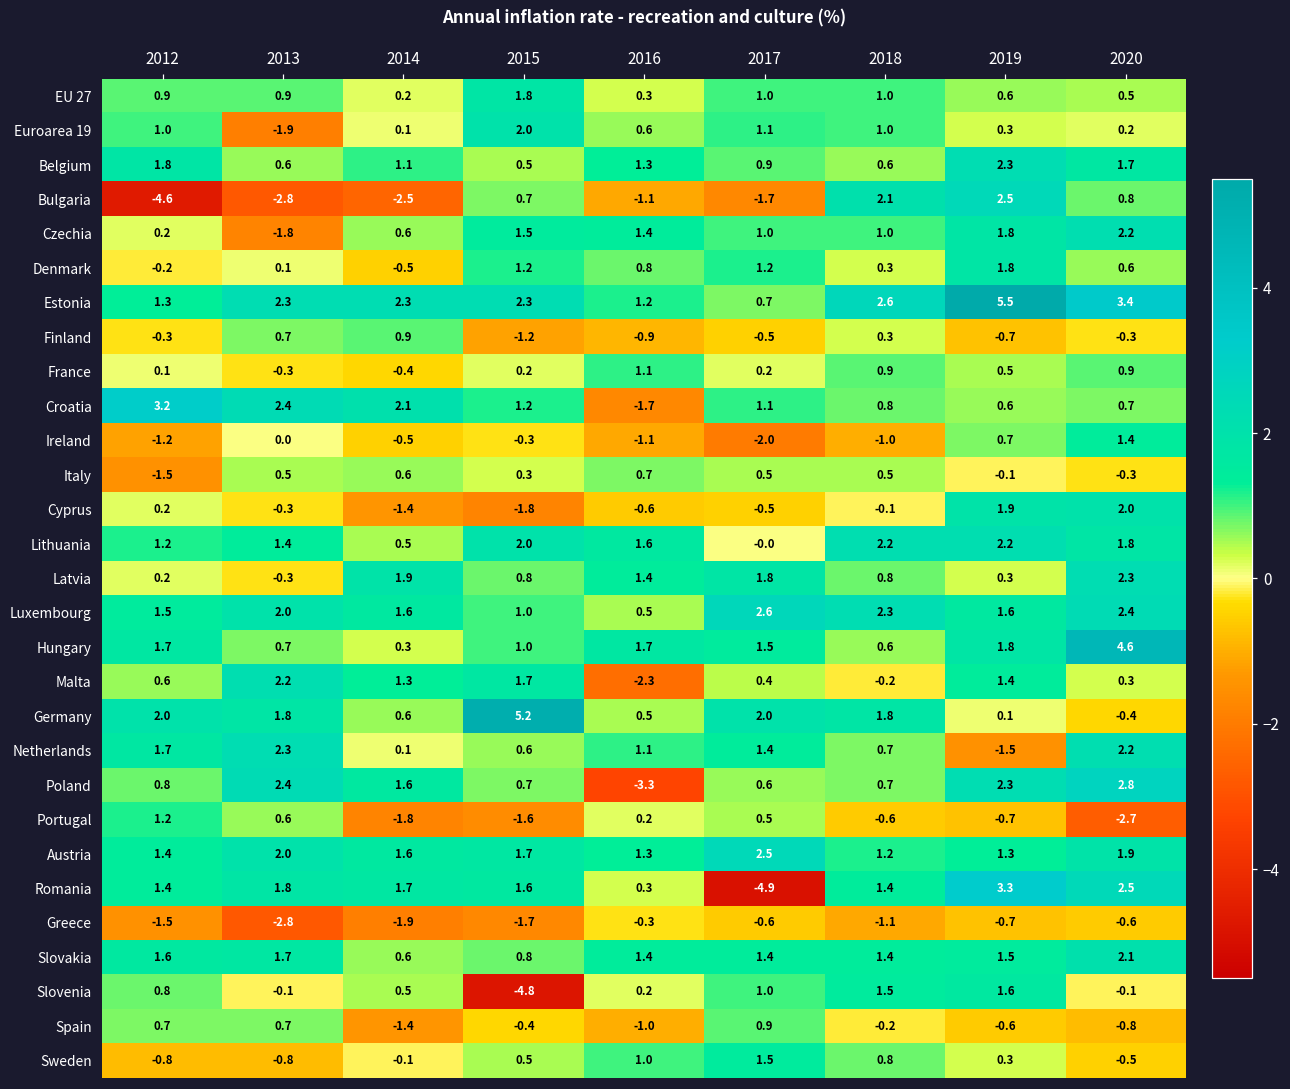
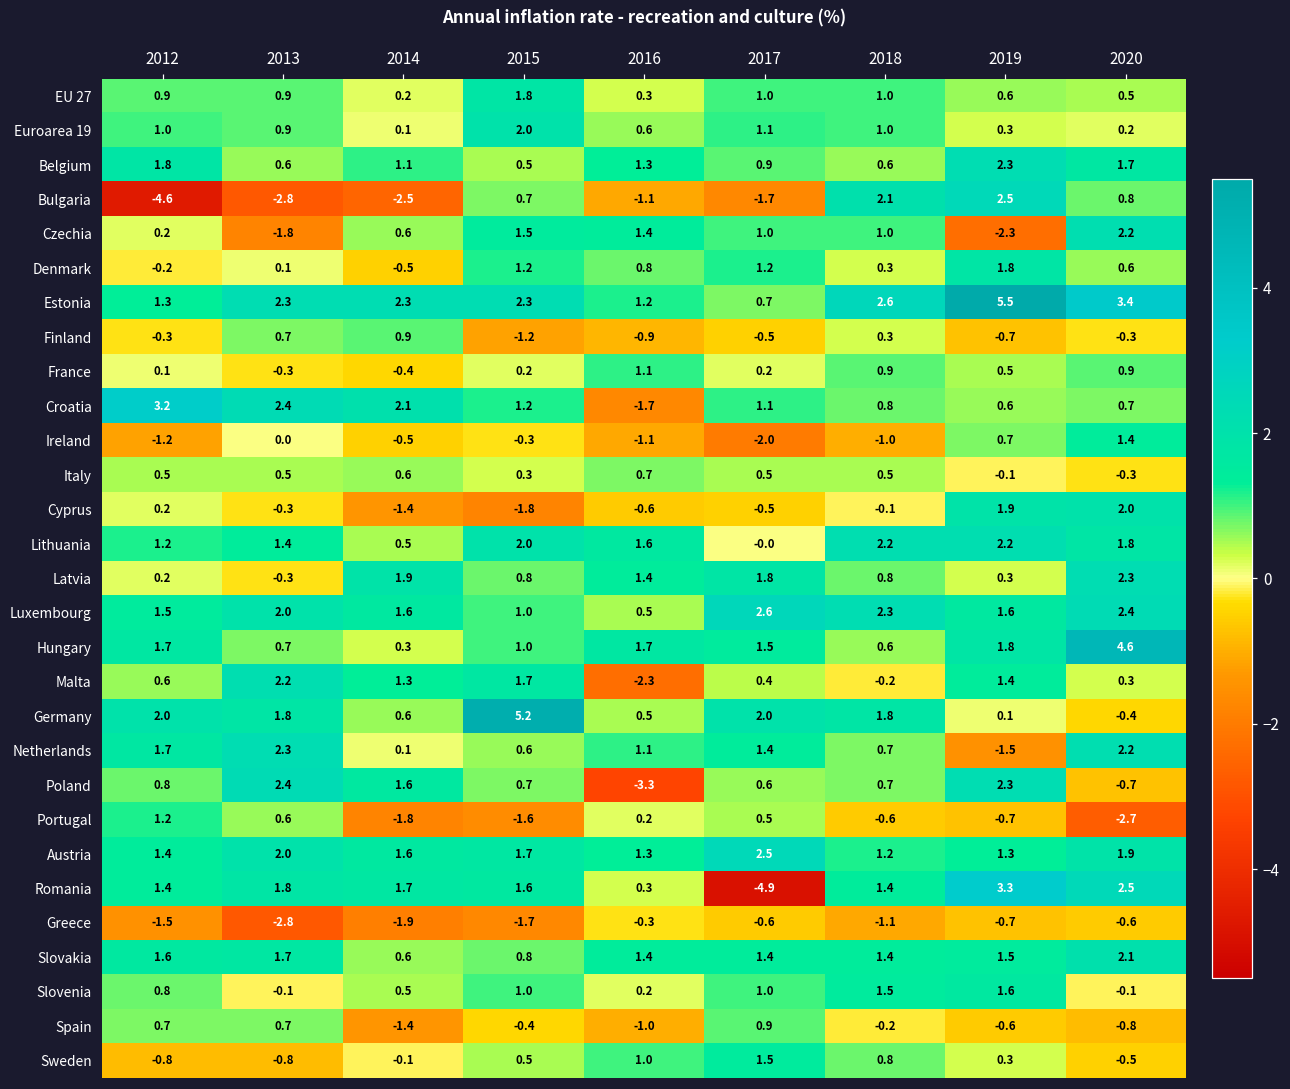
  {
    "Euroarea 19": {
      "2012": 1.0,
-     "2013": -1.9,
+     "2013": 0.9,
      "2014": 0.1,
      "2015": 2.0,
      "2016": 0.6,
      "2017": 1.1,
      "2018": 1.0,
      "2019": 0.3,
      "2020": 0.2
    },
    "Czechia": {
      "2012": 0.2,
      "2013": -1.8,
      "2014": 0.6,
      "2015": 1.5,
      "2016": 1.4,
      "2017": 1.0,
      "2018": 1.0,
-     "2019": 1.8,
+     "2019": -2.3,
      "2020": 2.2
    },
    "Italy": {
-     "2012": -1.5,
+     "2012": 0.5,
      "2013": 0.5,
      "2014": 0.6,
      "2015": 0.3,
      "2016": 0.7,
      "2017": 0.5,
      "2018": 0.5,
      "2019": -0.1,
      "2020": -0.3
    },
    "Poland": {
      "2012": 0.8,
      "2013": 2.4,
      "2014": 1.6,
      "2015": 0.7,
      "2016": -3.3,
      "2017": 0.6,
      "2018": 0.7,
      "2019": 2.3,
-     "2020": 2.8
+     "2020": -0.7
    },
    "Slovenia": {
      "2012": 0.8,
      "2013": -0.1,
      "2014": 0.5,
-     "2015": -4.8,
+     "2015": 1.0,
      "2016": 0.2,
      "2017": 1.0,
      "2018": 1.5,
      "2019": 1.6,
      "2020": -0.1
    }
  }
